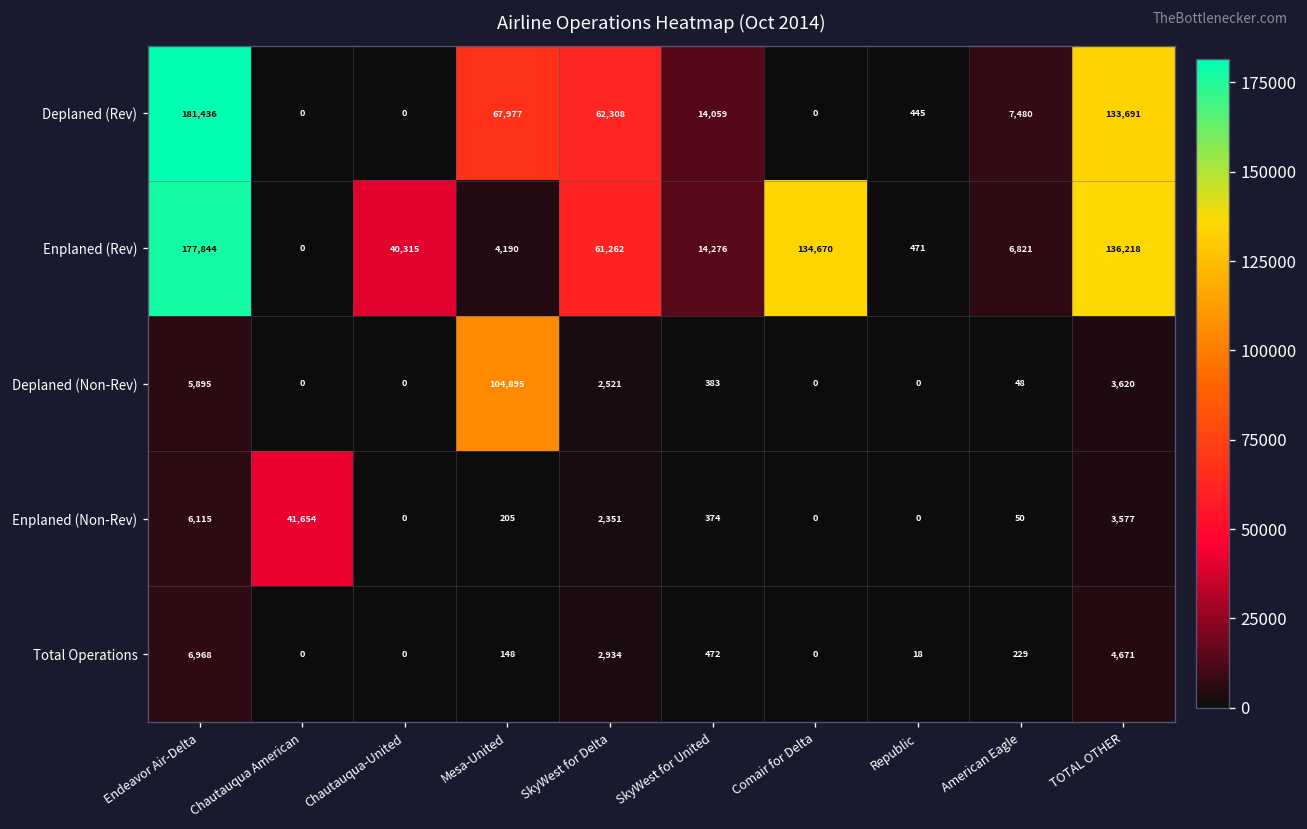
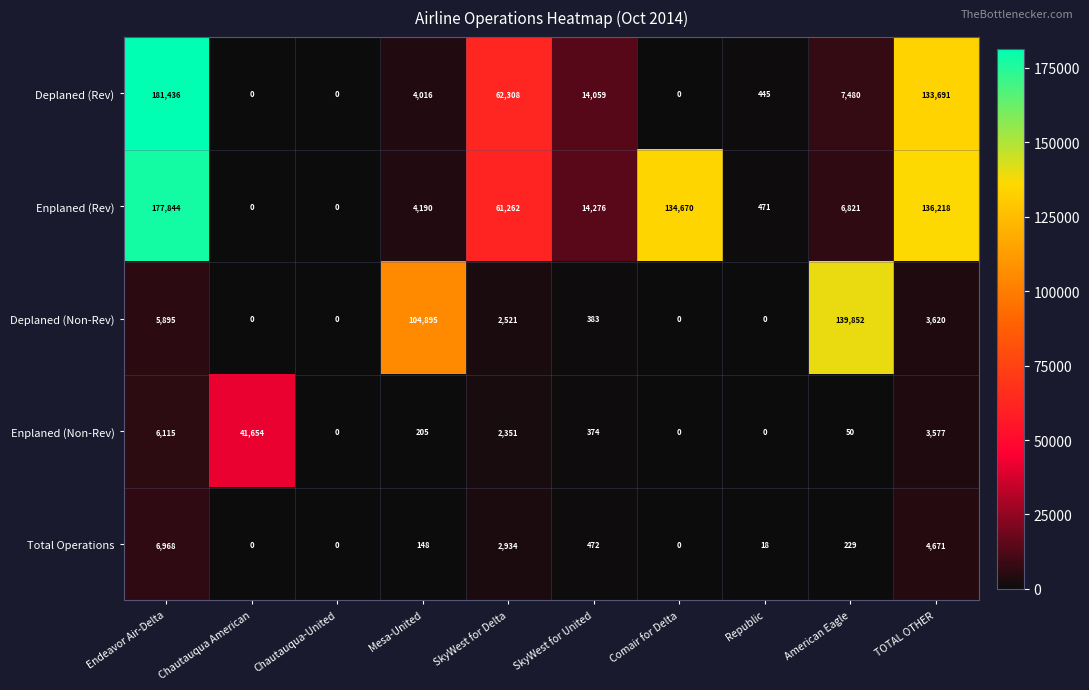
  {
    "Deplaned (Rev)": {
      "Endeavor Air-Delta": "181,436",
      "Chautauqua American": "0",
      "Chautauqua-United": "0",
-     "Mesa-United": "67,977",
+     "Mesa-United": "4,016",
      "SkyWest for Delta": "62,308",
      "SkyWest for United": "14,059",
      "Comair for Delta": "0",
      "Republic": "445",
      "American Eagle": "7,480",
      "TOTAL OTHER": "133,691"
    },
    "Enplaned (Rev)": {
      "Endeavor Air-Delta": "177,844",
      "Chautauqua American": "0",
-     "Chautauqua-United": "40,315",
+     "Chautauqua-United": "0",
      "Mesa-United": "4,190",
      "SkyWest for Delta": "61,262",
      "SkyWest for United": "14,276",
      "Comair for Delta": "134,670",
      "Republic": "471",
      "American Eagle": "6,821",
      "TOTAL OTHER": "136,218"
    },
    "Deplaned (Non-Rev)": {
      "Endeavor Air-Delta": "5,895",
      "Chautauqua American": "0",
      "Chautauqua-United": "0",
      "Mesa-United": "104,895",
      "SkyWest for Delta": "2,521",
      "SkyWest for United": "383",
      "Comair for Delta": "0",
      "Republic": "0",
-     "American Eagle": "48",
+     "American Eagle": "139,852",
      "TOTAL OTHER": "3,620"
    },
    "Enplaned (Non-Rev)": {
      "Endeavor Air-Delta": "6,115",
      "Chautauqua American": "41,654",
      "Chautauqua-United": "0",
      "Mesa-United": "205",
      "SkyWest for Delta": "2,351",
      "SkyWest for United": "374",
      "Comair for Delta": "0",
      "Republic": "0",
      "American Eagle": "50",
      "TOTAL OTHER": "3,577"
    },
    "Total Operations": {
      "Endeavor Air-Delta": "6,968",
      "Chautauqua American": "0",
      "Chautauqua-United": "0",
      "Mesa-United": "148",
      "SkyWest for Delta": "2,934",
      "SkyWest for United": "472",
      "Comair for Delta": "0",
      "Republic": "18",
      "American Eagle": "229",
      "TOTAL OTHER": "4,671"
    }
  }
